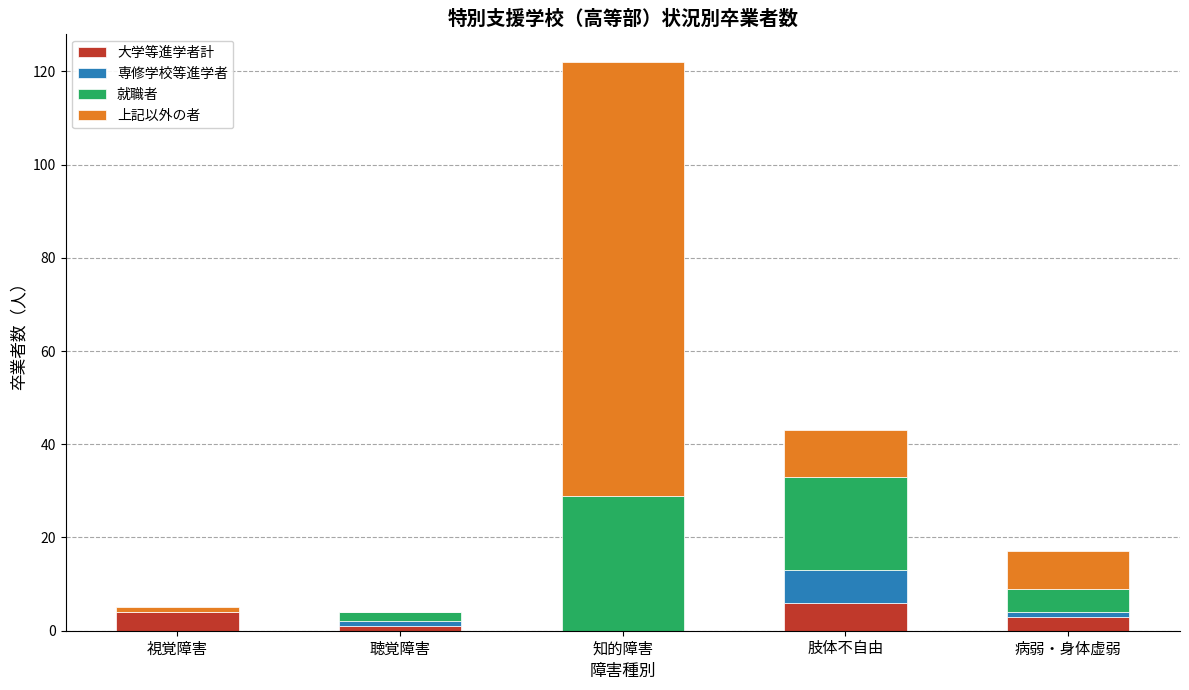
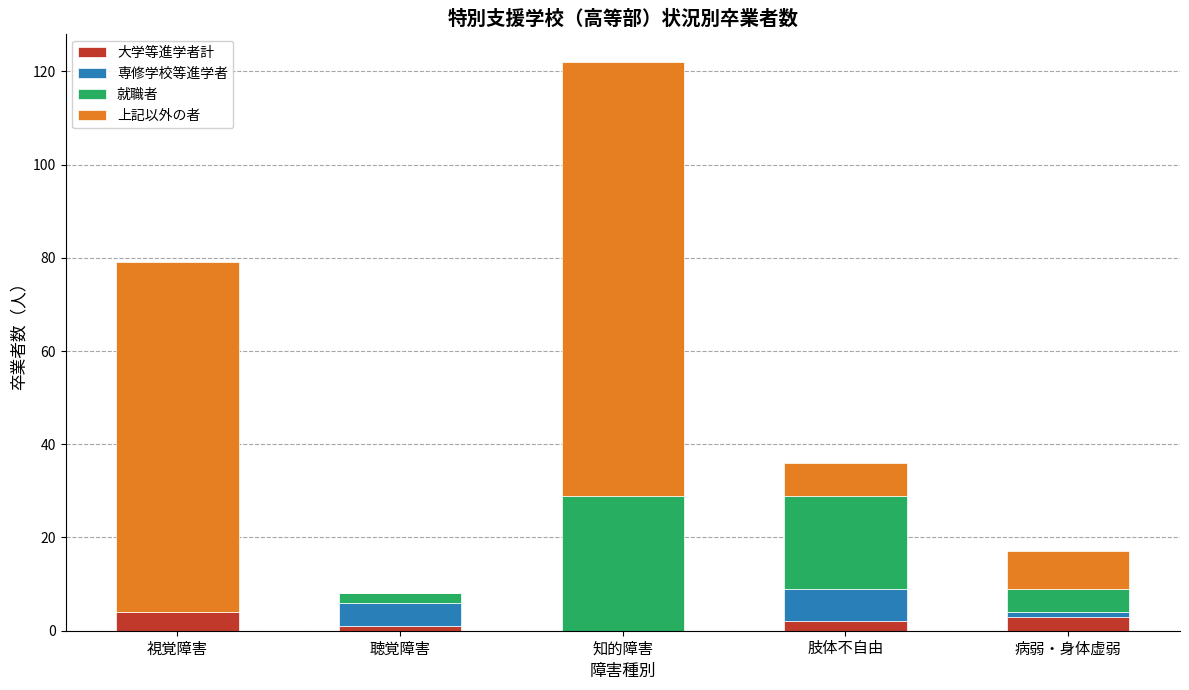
  {
    "大学等進学者計": {
      "視覚障害": 4,
      "聴覚障害": 1,
      "知的障害": 0,
-     "肢体不自由": 6,
+     "肢体不自由": 2,
      "病弱・身体虚弱": 3
    },
    "専修学校等進学者": {
      "視覚障害": 0,
-     "聴覚障害": 1,
+     "聴覚障害": 5,
      "知的障害": 0,
      "肢体不自由": 7,
      "病弱・身体虚弱": 1
    },
    "就職者": {
      "視覚障害": 0,
      "聴覚障害": 2,
      "知的障害": 29,
      "肢体不自由": 20,
      "病弱・身体虚弱": 5
    },
    "上記以外の者": {
-     "視覚障害": 1,
+     "視覚障害": 75,
      "聴覚障害": 0,
      "知的障害": 93,
-     "肢体不自由": 10,
+     "肢体不自由": 7,
      "病弱・身体虚弱": 8
    }
  }
